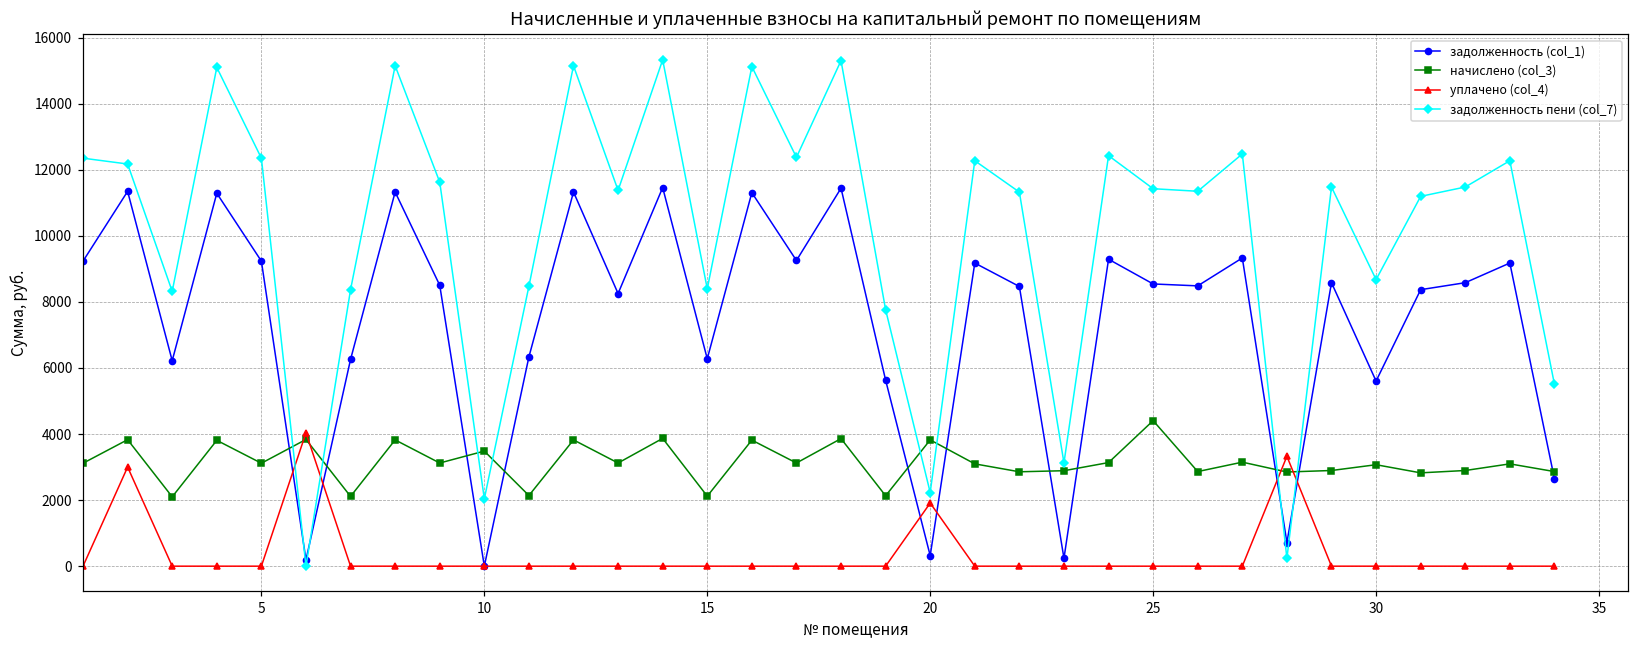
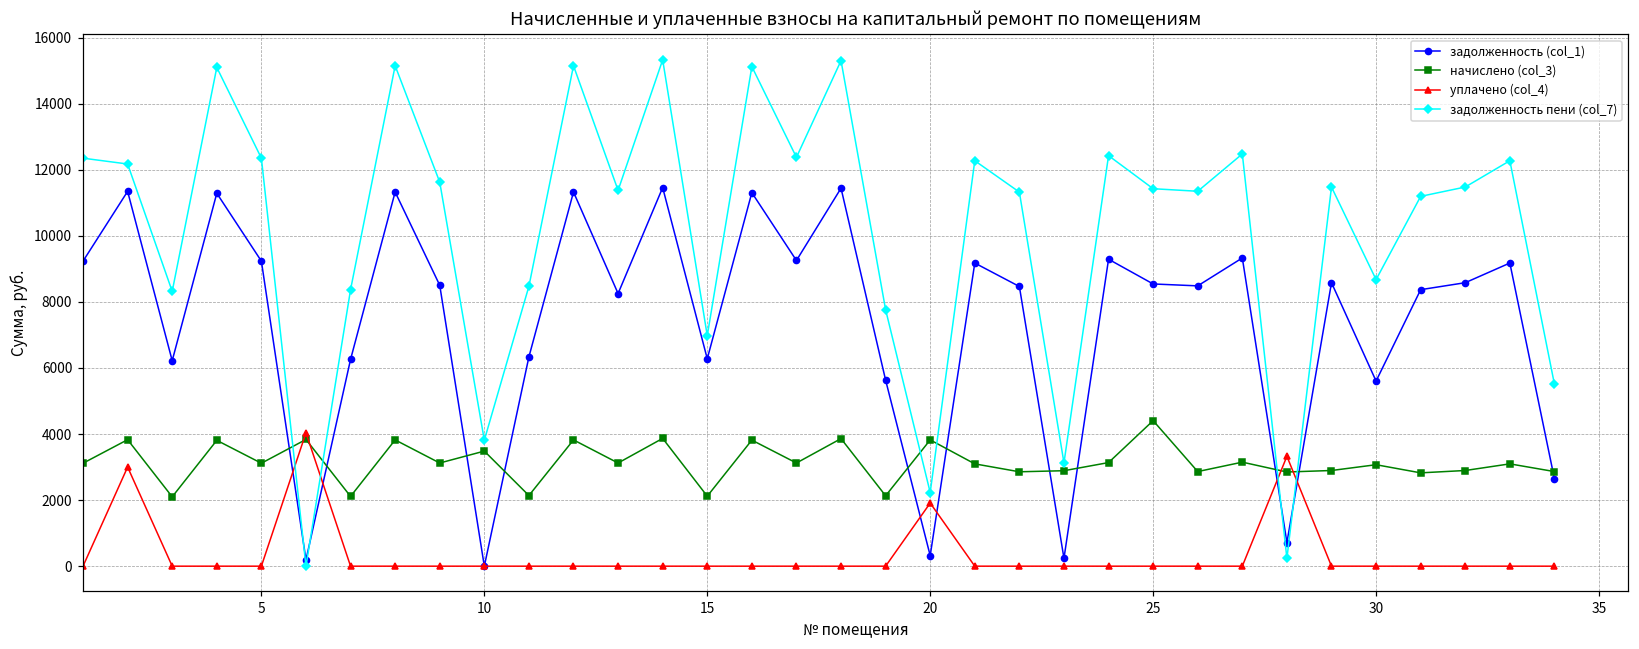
  {
    "задолженность (col_1)": {
      "5": 9200,
      "15": 6300,
      "20": 300,
      "25": 8500,
      "30": 5600
    },
    "начислено (col_3)": {
      "5": 3100,
      "10": 3500,
      "15": 2100,
      "20": 3800,
      "25": 4400,
      "30": 3100
    },
    "уплачено (col_4)": {
      "5": 0,
      "15": 0,
      "20": 1900,
      "25": 0,
      "30": 0
    },
    "задолженность пени (col_7)": {
      "5": 12400,
-     "10": 2000,
-     "15": 8400,
+     "10": 3800,
+     "15": 7000,
      "20": 2200,
      "25": 11400,
      "30": 8700
    }
  }
